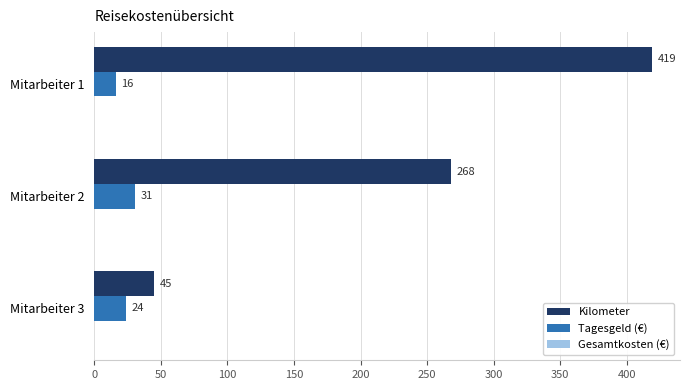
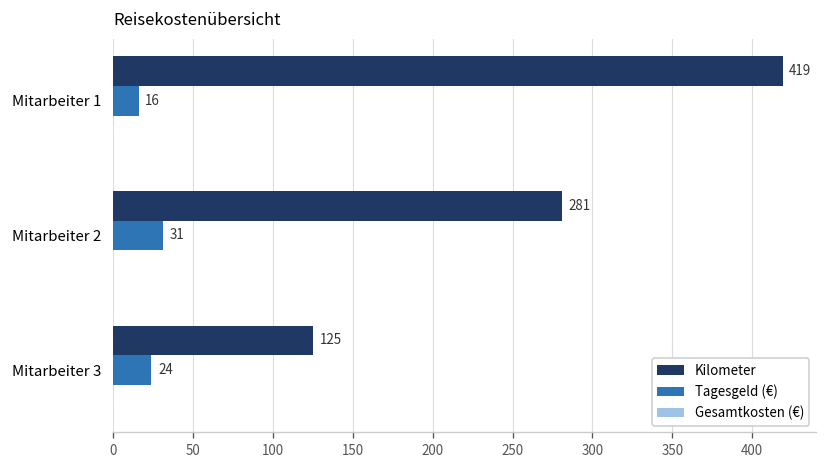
  {
    "Kilometer": {
      "Mitarbeiter 1": 419,
-     "Mitarbeiter 2": 268,
-     "Mitarbeiter 3": 45
+     "Mitarbeiter 2": 281,
+     "Mitarbeiter 3": 125
    },
    "Tagesgeld (€)": {
      "Mitarbeiter 1": 16,
      "Mitarbeiter 2": 31,
      "Mitarbeiter 3": 24
    },
    "Gesamtkosten (€)": {
      "Mitarbeiter 1": 0,
      "Mitarbeiter 2": 0,
      "Mitarbeiter 3": 0
    }
  }
